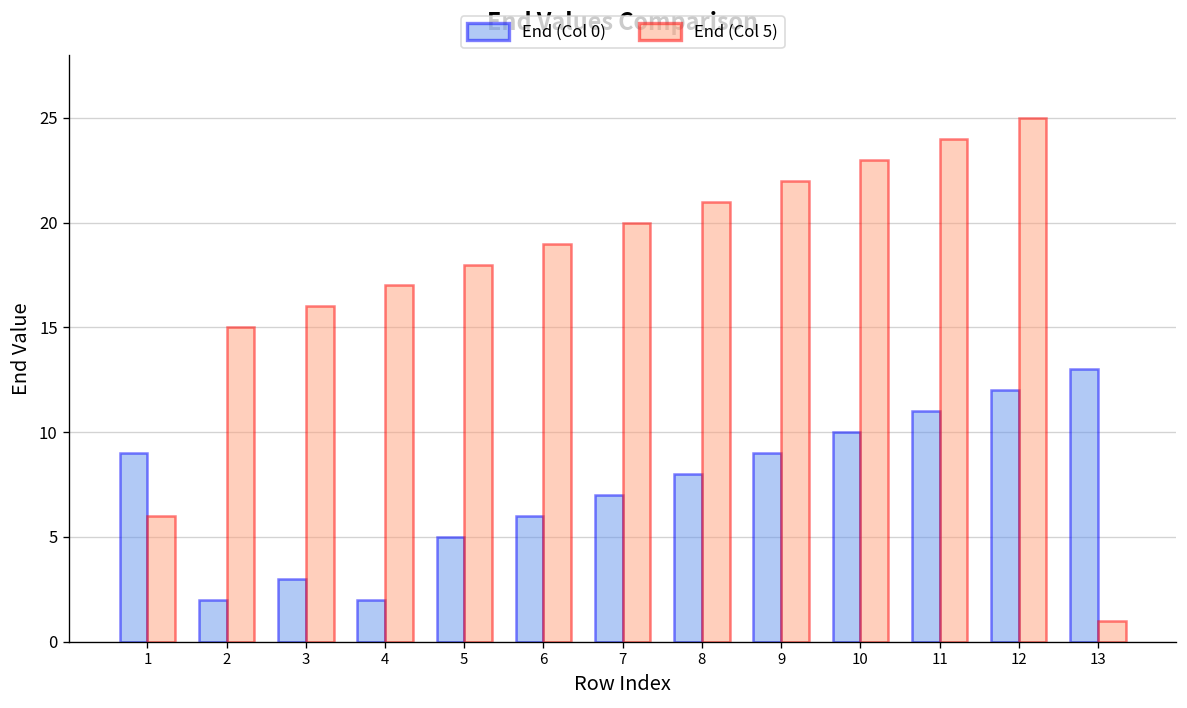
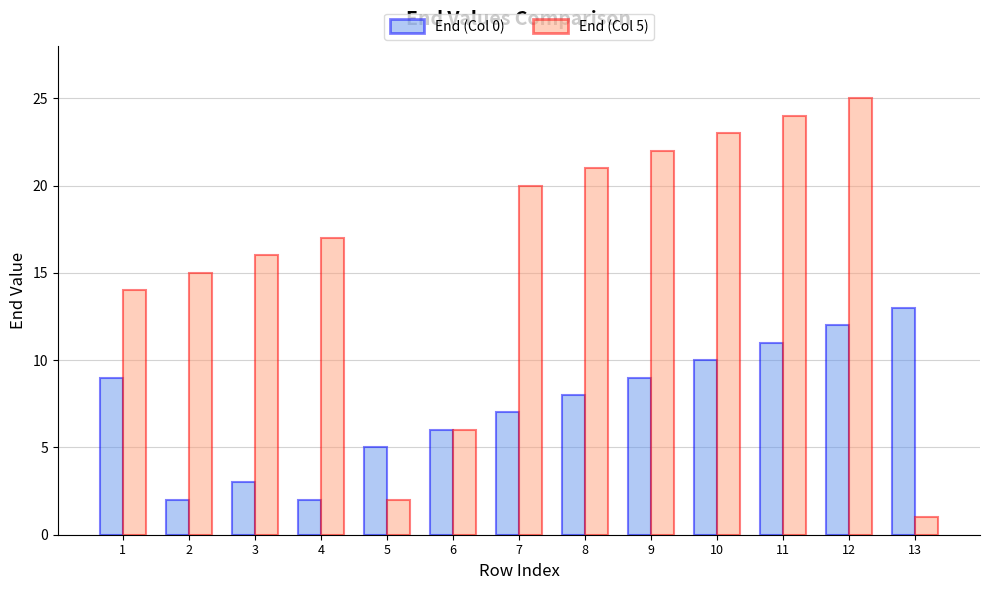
  {
    "End (Col 0)": {
      "1": 9,
      "2": 2,
      "3": 3,
      "4": 2,
      "5": 5,
      "6": 6,
      "7": 7,
      "8": 8,
      "9": 9,
      "10": 10,
      "11": 11,
      "12": 12,
      "13": 13
    },
    "End (Col 5)": {
-     "1": 6,
+     "1": 14,
      "2": 15,
      "3": 16,
      "4": 17,
-     "5": 18,
-     "6": 19,
+     "5": 2,
+     "6": 6,
      "7": 20,
      "8": 21,
      "9": 22,
      "10": 23,
      "11": 24,
      "12": 25,
      "13": 1
    }
  }
